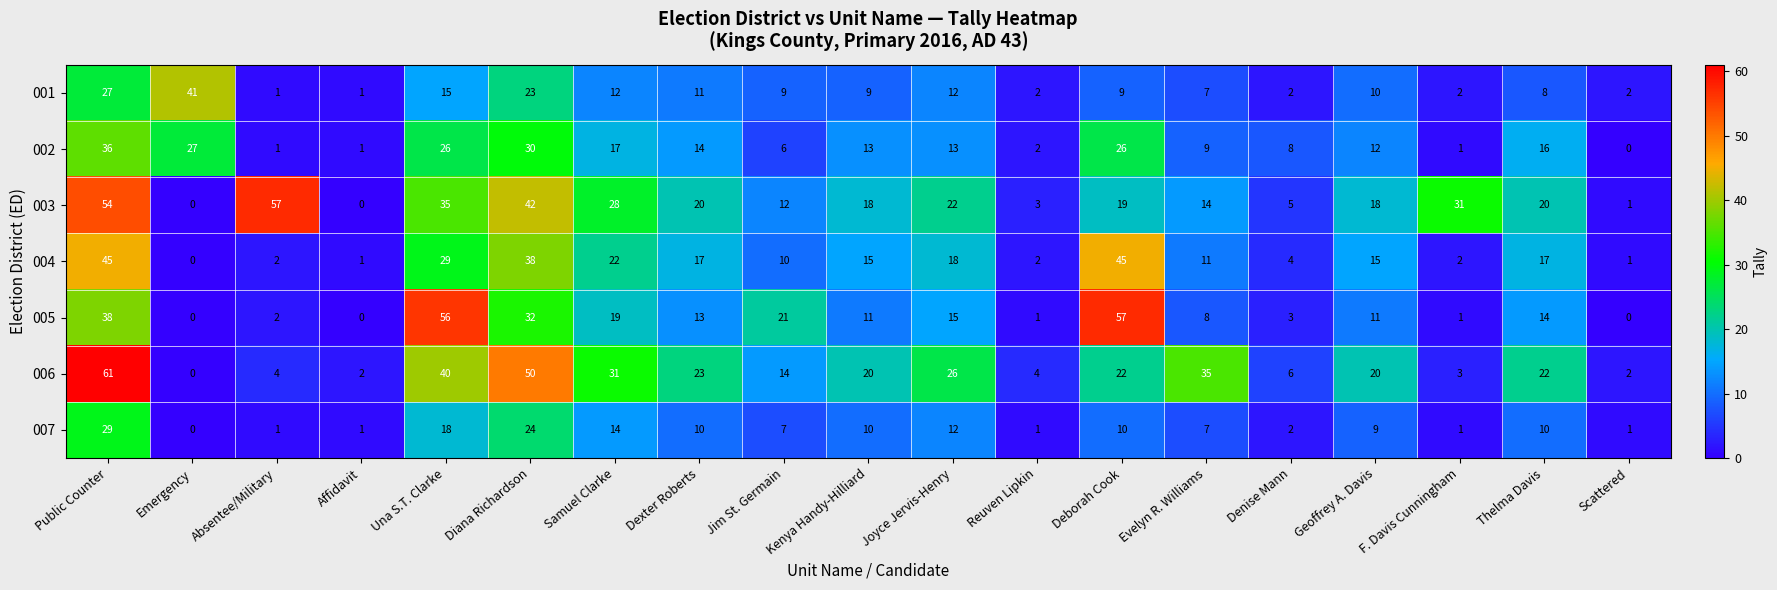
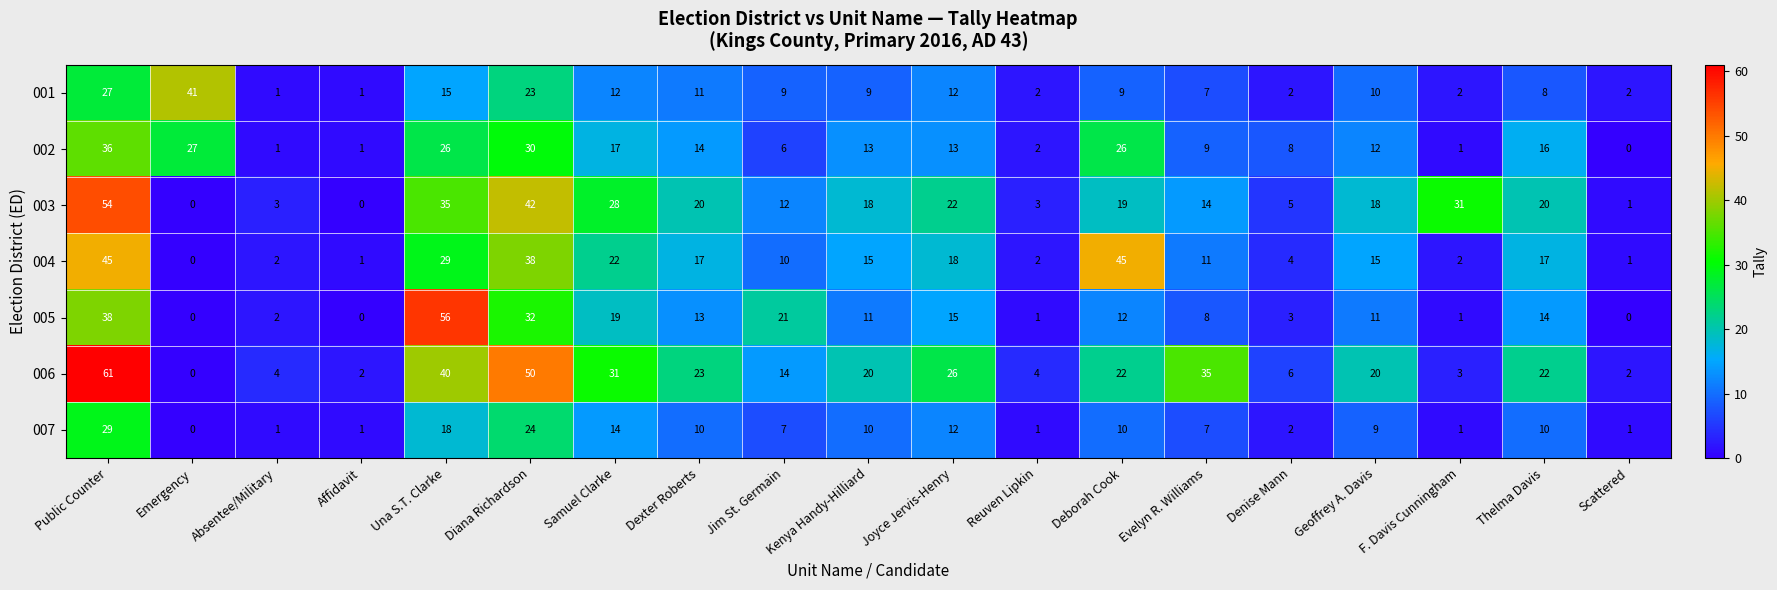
  {
    "001": {
      "Public Counter": 27,
      "Emergency": 41,
      "Absentee/Military": 1,
      "Affidavit": 1,
      "Una S.T. Clarke": 15,
      "Diana Richardson": 23,
      "Samuel Clarke": 12,
      "Dexter Roberts": 11,
      "Jim St. Germain": 9,
      "Kenya Handy-Hilliard": 9,
      "Joyce Jervis-Henry": 12,
      "Reuven Lipkin": 2,
      "Deborah Cook": 9,
      "Evelyn R. Williams": 7,
      "Denise Mann": 2,
      "Geoffrey A. Davis": 10,
      "F. Davis Cunningham": 2,
      "Thelma Davis": 8,
      "Scattered": 2
    },
    "002": {
      "Public Counter": 36,
      "Emergency": 27,
      "Absentee/Military": 1,
      "Affidavit": 1,
      "Una S.T. Clarke": 26,
      "Diana Richardson": 30,
      "Samuel Clarke": 17,
      "Dexter Roberts": 14,
      "Jim St. Germain": 6,
      "Kenya Handy-Hilliard": 13,
      "Joyce Jervis-Henry": 13,
      "Reuven Lipkin": 2,
      "Deborah Cook": 26,
      "Evelyn R. Williams": 9,
      "Denise Mann": 8,
      "Geoffrey A. Davis": 12,
      "F. Davis Cunningham": 1,
      "Thelma Davis": 16,
      "Scattered": 0
    },
    "003": {
      "Public Counter": 54,
      "Emergency": 0,
-     "Absentee/Military": 57,
+     "Absentee/Military": 3,
      "Affidavit": 0,
      "Una S.T. Clarke": 35,
      "Diana Richardson": 42,
      "Samuel Clarke": 28,
      "Dexter Roberts": 20,
      "Jim St. Germain": 12,
      "Kenya Handy-Hilliard": 18,
      "Joyce Jervis-Henry": 22,
      "Reuven Lipkin": 3,
      "Deborah Cook": 19,
      "Evelyn R. Williams": 14,
      "Denise Mann": 5,
      "Geoffrey A. Davis": 18,
      "F. Davis Cunningham": 31,
      "Thelma Davis": 20,
      "Scattered": 1
    },
    "004": {
      "Public Counter": 45,
      "Emergency": 0,
      "Absentee/Military": 2,
      "Affidavit": 1,
      "Una S.T. Clarke": 29,
      "Diana Richardson": 38,
      "Samuel Clarke": 22,
      "Dexter Roberts": 17,
      "Jim St. Germain": 10,
      "Kenya Handy-Hilliard": 15,
      "Joyce Jervis-Henry": 18,
      "Reuven Lipkin": 2,
      "Deborah Cook": 45,
      "Evelyn R. Williams": 11,
      "Denise Mann": 4,
      "Geoffrey A. Davis": 15,
      "F. Davis Cunningham": 2,
      "Thelma Davis": 17,
      "Scattered": 1
    },
    "005": {
      "Public Counter": 38,
      "Emergency": 0,
      "Absentee/Military": 2,
      "Affidavit": 0,
      "Una S.T. Clarke": 56,
      "Diana Richardson": 32,
      "Samuel Clarke": 19,
      "Dexter Roberts": 13,
      "Jim St. Germain": 21,
      "Kenya Handy-Hilliard": 11,
      "Joyce Jervis-Henry": 15,
      "Reuven Lipkin": 1,
-     "Deborah Cook": 57,
+     "Deborah Cook": 12,
      "Evelyn R. Williams": 8,
      "Denise Mann": 3,
      "Geoffrey A. Davis": 11,
      "F. Davis Cunningham": 1,
      "Thelma Davis": 14,
      "Scattered": 0
    },
    "006": {
      "Public Counter": 61,
      "Emergency": 0,
      "Absentee/Military": 4,
      "Affidavit": 2,
      "Una S.T. Clarke": 40,
      "Diana Richardson": 50,
      "Samuel Clarke": 31,
      "Dexter Roberts": 23,
      "Jim St. Germain": 14,
      "Kenya Handy-Hilliard": 20,
      "Joyce Jervis-Henry": 26,
      "Reuven Lipkin": 4,
      "Deborah Cook": 22,
      "Evelyn R. Williams": 35,
      "Denise Mann": 6,
      "Geoffrey A. Davis": 20,
      "F. Davis Cunningham": 3,
      "Thelma Davis": 22,
      "Scattered": 2
    },
    "007": {
      "Public Counter": 29,
      "Emergency": 0,
      "Absentee/Military": 1,
      "Affidavit": 1,
      "Una S.T. Clarke": 18,
      "Diana Richardson": 24,
      "Samuel Clarke": 14,
      "Dexter Roberts": 10,
      "Jim St. Germain": 7,
      "Kenya Handy-Hilliard": 10,
      "Joyce Jervis-Henry": 12,
      "Reuven Lipkin": 1,
      "Deborah Cook": 10,
      "Evelyn R. Williams": 7,
      "Denise Mann": 2,
      "Geoffrey A. Davis": 9,
      "F. Davis Cunningham": 1,
      "Thelma Davis": 10,
      "Scattered": 1
    }
  }
